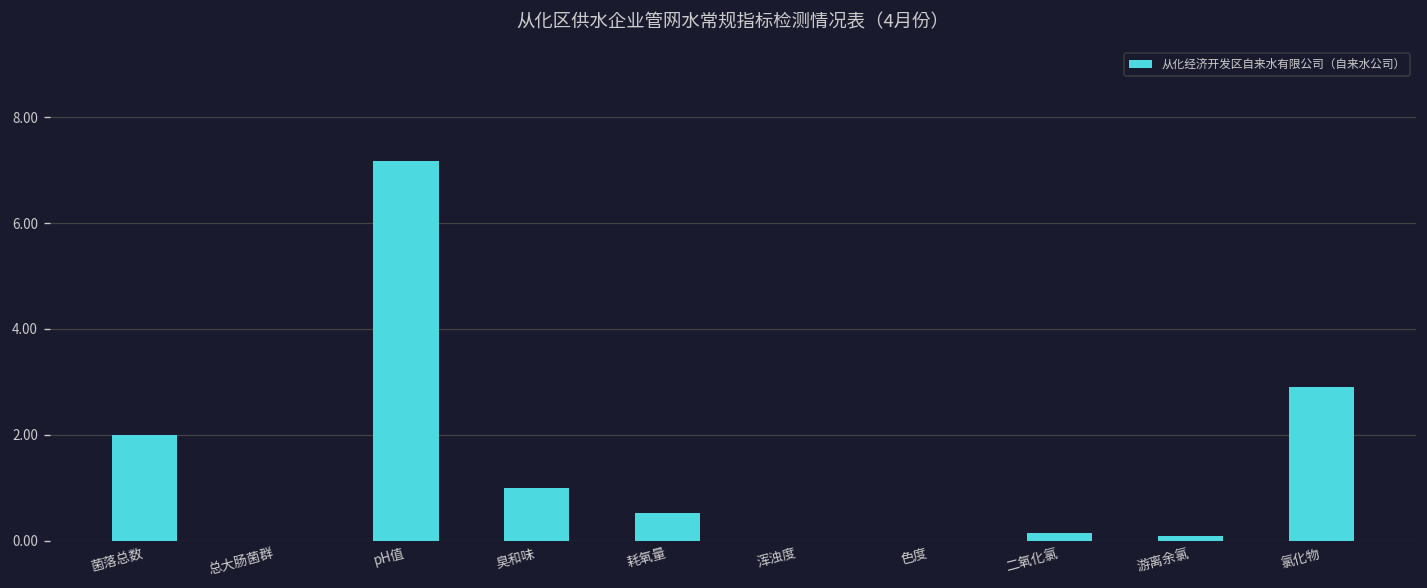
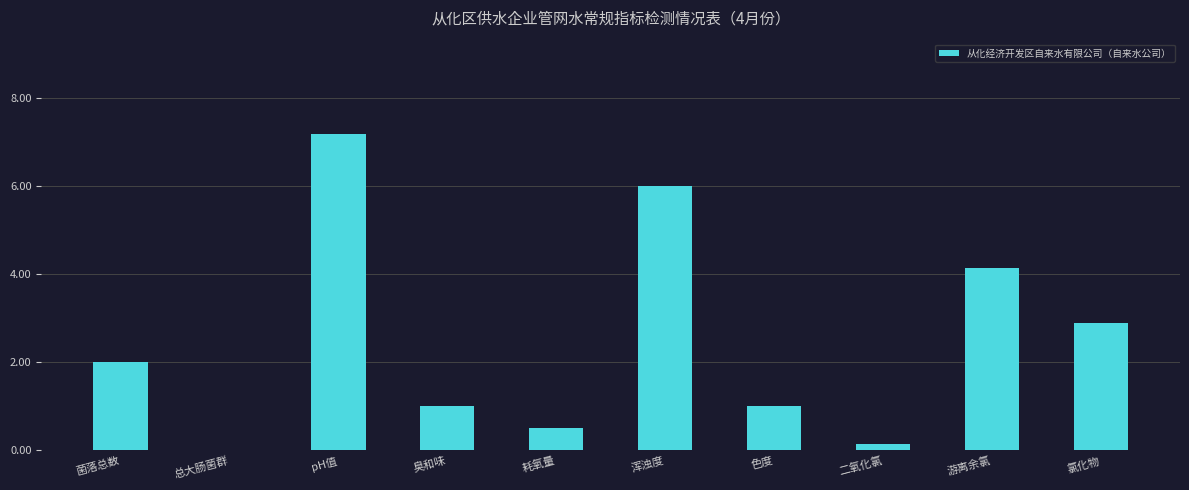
  {
    "菌落总数": 2.0,
    "总大肠菌群": 0.0,
    "pH值": 7.2,
    "臭和味": 1.0,
    "耗氧量": 0.5,
-   "浑浊度": 0,
-   "色度": 0,
+   "浑浊度": 6,
+   "色度": 1,
    "二氧化氯": 0.1,
-   "游离余氯": 0.1,
+   "游离余氯": 4.2,
    "氯化物": 2.9
  }
